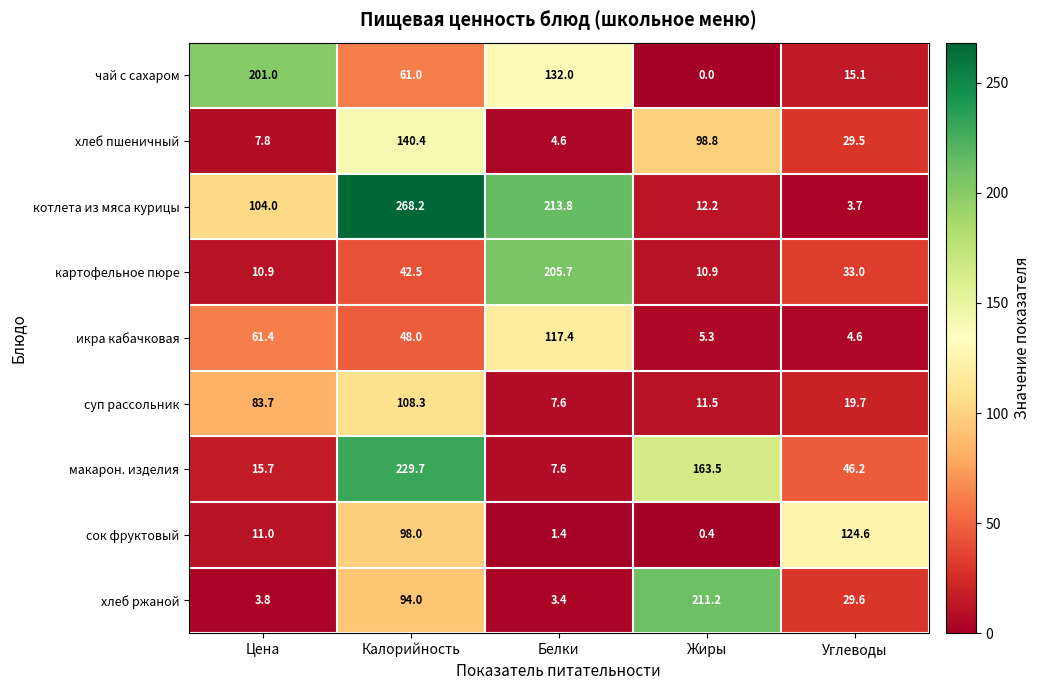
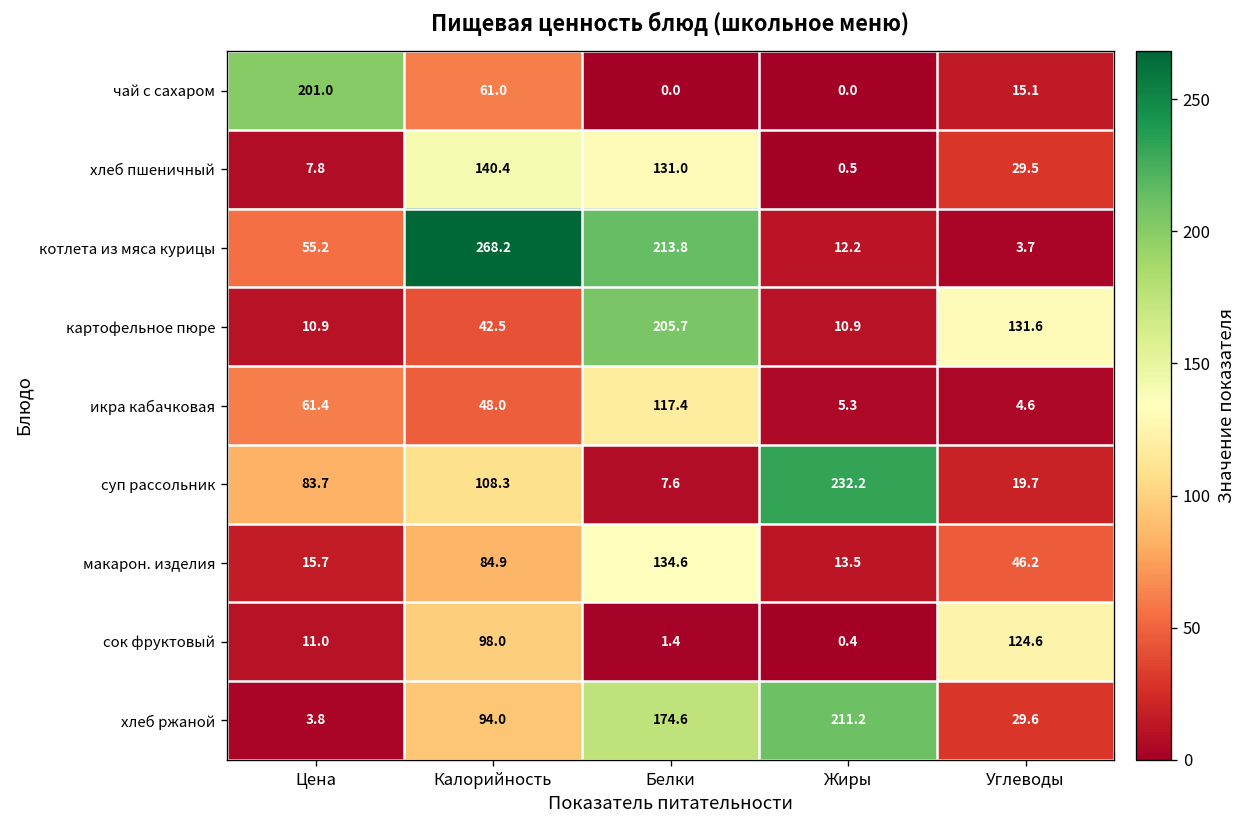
  {
    "чай с сахаром": {
      "Цена": 201.0,
      "Калорийность": 61.0,
-     "Белки": 132.0,
+     "Белки": 0.0,
      "Жиры": 0.0,
      "Углеводы": 15.1
    },
    "хлеб пшеничный": {
      "Цена": 7.8,
      "Калорийность": 140.4,
-     "Белки": 4.6,
-     "Жиры": 98.8,
+     "Белки": 131.0,
+     "Жиры": 0.5,
      "Углеводы": 29.5
    },
    "котлета из мяса курицы": {
-     "Цена": 104.0,
+     "Цена": 55.2,
      "Калорийность": 268.2,
      "Белки": 213.8,
      "Жиры": 12.2,
      "Углеводы": 3.7
    },
    "картофельное пюре": {
      "Цена": 10.9,
      "Калорийность": 42.5,
      "Белки": 205.7,
      "Жиры": 10.9,
-     "Углеводы": 33.0
+     "Углеводы": 131.6
    },
    "икра кабачковая": {
      "Цена": 61.4,
      "Калорийность": 48.0,
      "Белки": 117.4,
      "Жиры": 5.3,
      "Углеводы": 4.6
    },
    "суп рассольник": {
      "Цена": 83.7,
      "Калорийность": 108.3,
      "Белки": 7.6,
-     "Жиры": 11.5,
+     "Жиры": 232.2,
      "Углеводы": 19.7
    },
    "макарон. изделия": {
      "Цена": 15.7,
-     "Калорийность": 229.7,
-     "Белки": 7.6,
-     "Жиры": 163.5,
+     "Калорийность": 84.9,
+     "Белки": 134.6,
+     "Жиры": 13.5,
      "Углеводы": 46.2
    },
    "сок фруктовый": {
      "Цена": 11.0,
      "Калорийность": 98.0,
      "Белки": 1.4,
      "Жиры": 0.4,
      "Углеводы": 124.6
    },
    "хлеб ржаной": {
      "Цена": 3.8,
      "Калорийность": 94.0,
-     "Белки": 3.4,
+     "Белки": 174.6,
      "Жиры": 211.2,
      "Углеводы": 29.6
    }
  }
